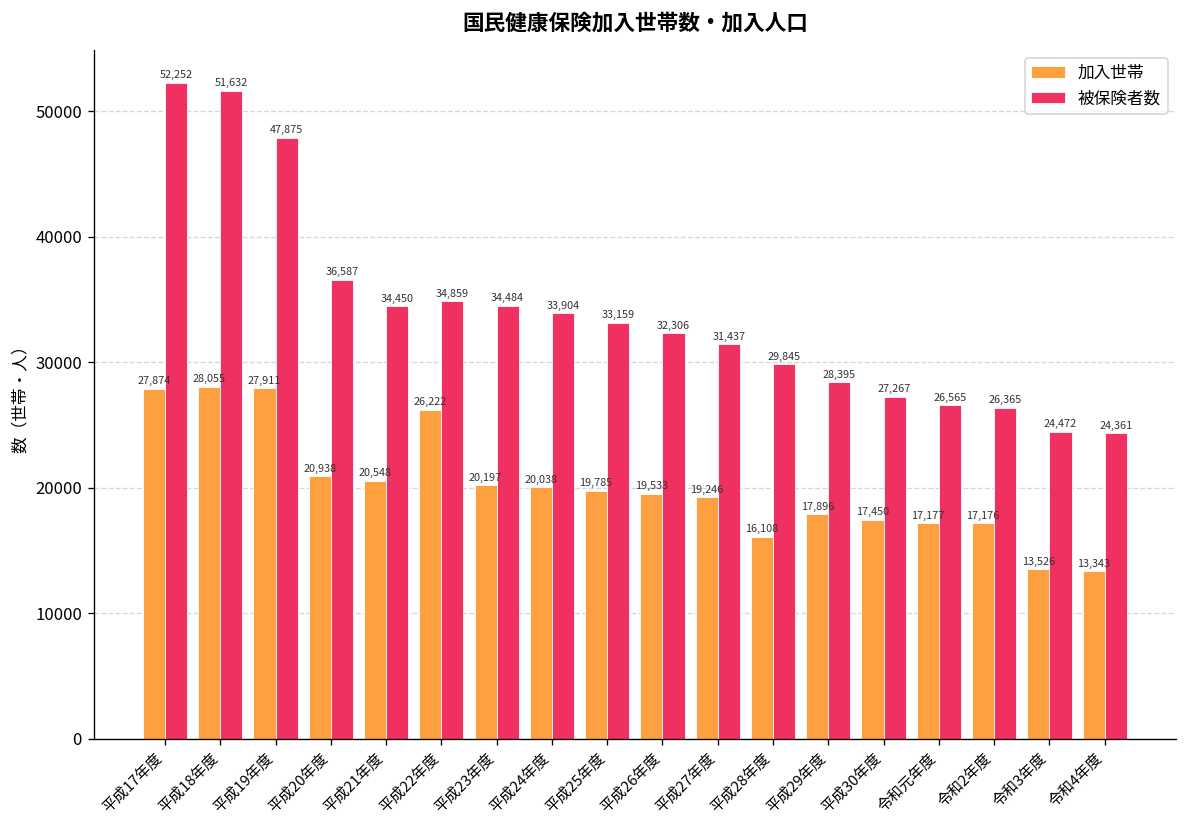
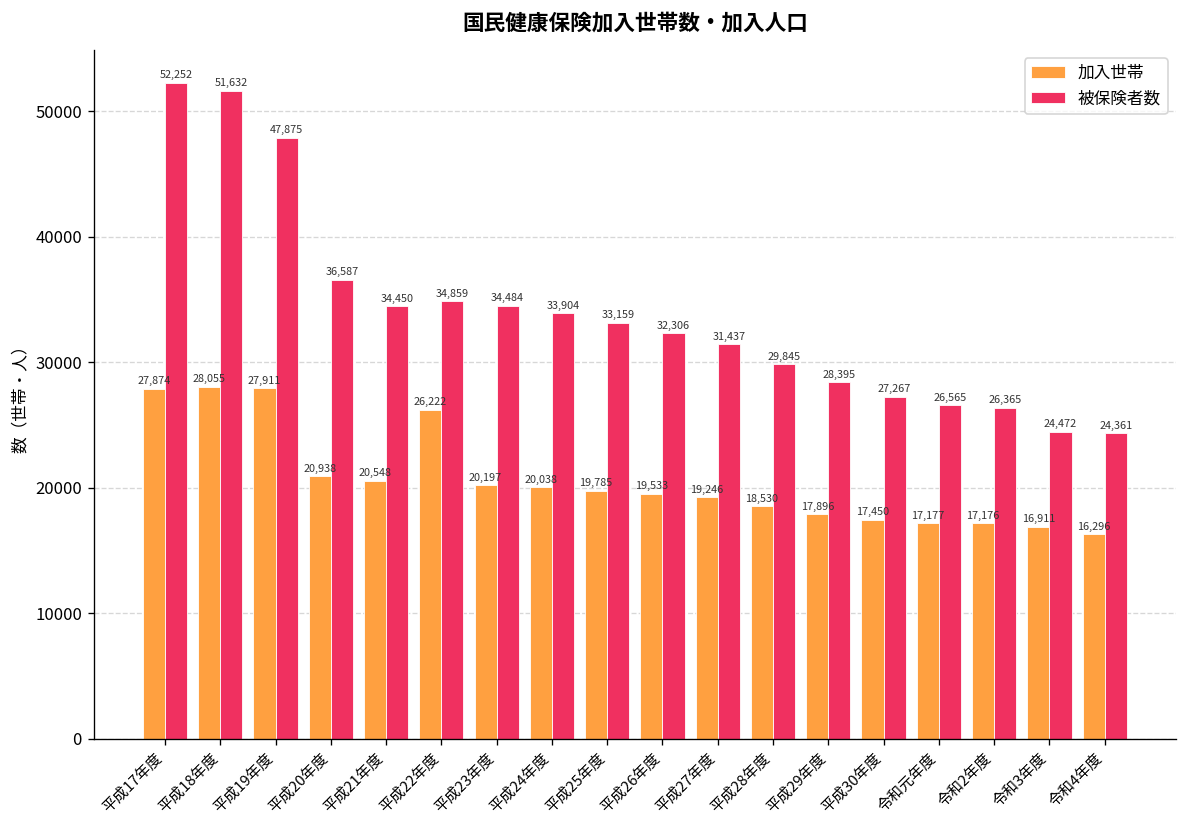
  {
    "加入世帯": {
      "平成17年度": "27,874",
      "平成18年度": "28,055",
      "平成19年度": "27,911",
      "平成20年度": "20,938",
      "平成21年度": "20,548",
      "平成22年度": "26,222",
      "平成23年度": "20,197",
      "平成24年度": "20,038",
      "平成25年度": "19,785",
      "平成26年度": "19,533",
      "平成27年度": "19,246",
-     "平成28年度": "16,108",
+     "平成28年度": "18,530",
      "平成29年度": "17,896",
      "平成30年度": "17,450",
      "令和元年度": "17,177",
      "令和2年度": "17,176",
-     "令和3年度": "13,526",
-     "令和4年度": "13,343"
+     "令和3年度": "16,911",
+     "令和4年度": "16,296"
    },
    "被保険者数": {
      "平成17年度": "52,252",
      "平成18年度": "51,632",
      "平成19年度": "47,875",
      "平成20年度": "36,587",
      "平成21年度": "34,450",
      "平成22年度": "34,859",
      "平成23年度": "34,484",
      "平成24年度": "33,904",
      "平成25年度": "33,159",
      "平成26年度": "32,306",
      "平成27年度": "31,437",
      "平成28年度": "29,845",
      "平成29年度": "28,395",
      "平成30年度": "27,267",
      "令和元年度": "26,565",
      "令和2年度": "26,365",
      "令和3年度": "24,472",
      "令和4年度": "24,361"
    }
  }
